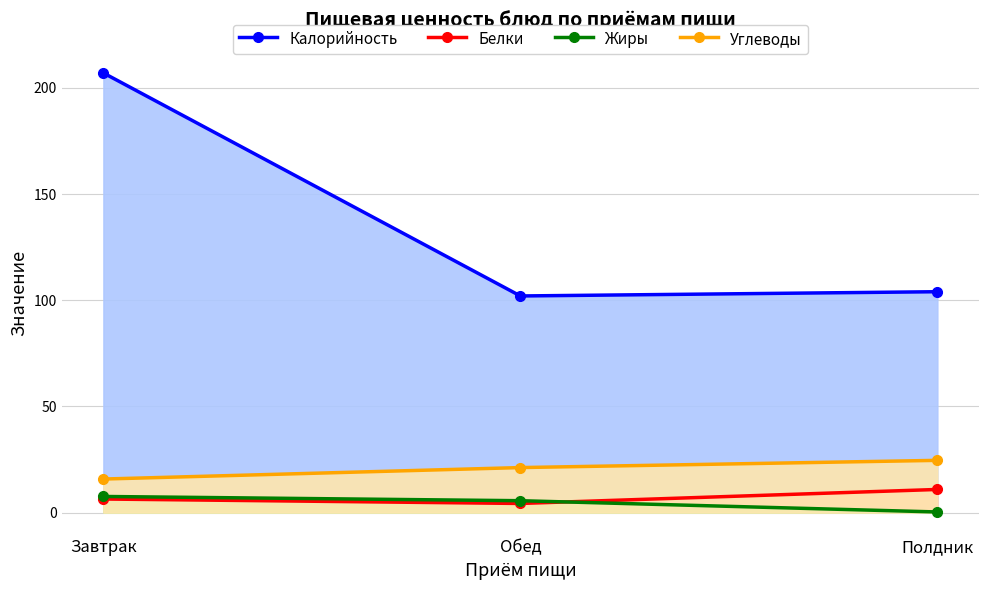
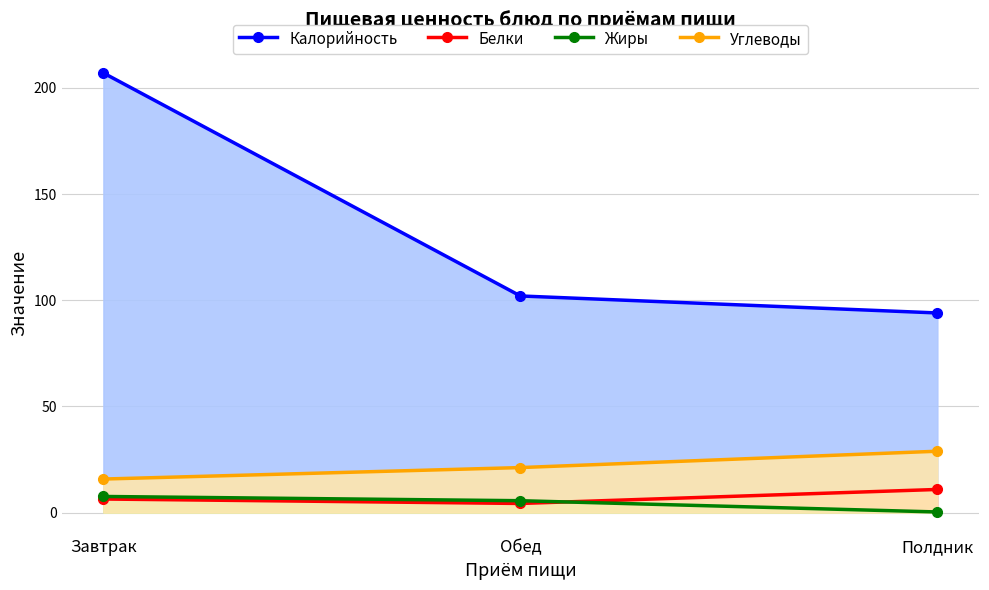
  {
    "Калорийность": {
      "Завтрак": 207,
      "Обед": 102,
-     "Полдник": 104
+     "Полдник": 94
    },
    "Белки": {
      "Обед": 4,
      "Полдник": 11
    },
    "Жиры": {
      "Обед": 6,
      "Полдник": 0
    },
    "Углеводы": {
      "Завтрак": 16,
      "Обед": 21,
-     "Полдник": 25
+     "Полдник": 29
    }
  }
